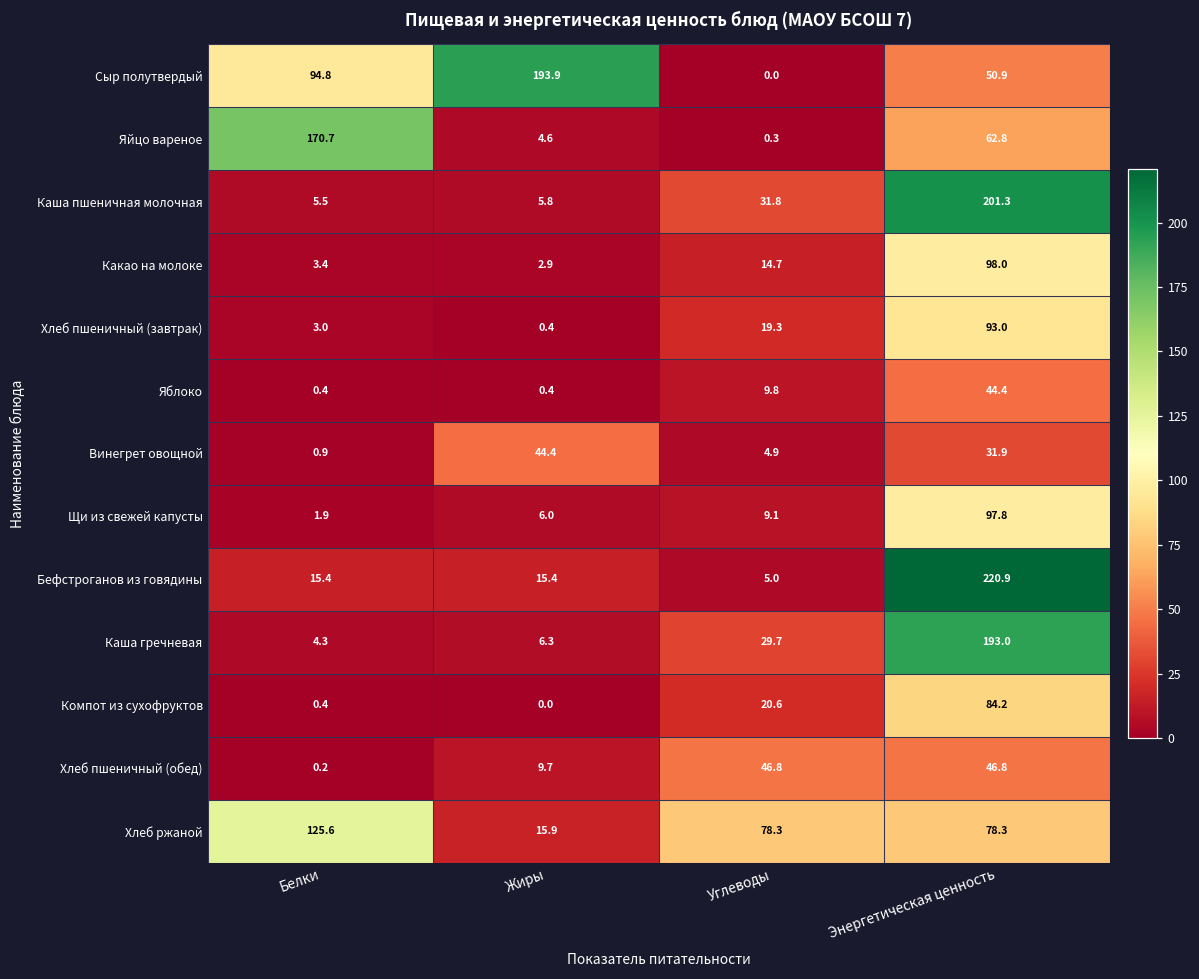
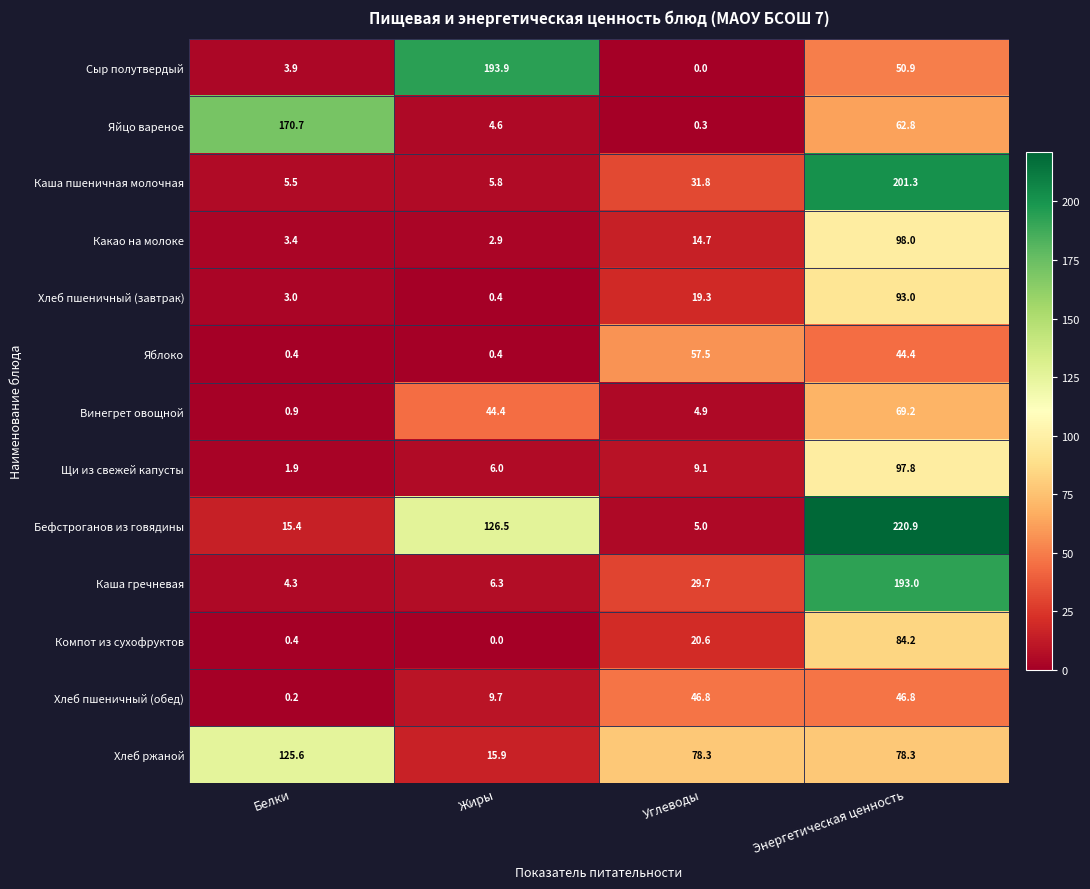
  {
    "Сыр полутвердый": {
-     "Белки": 94.8,
+     "Белки": 3.9,
      "Жиры": 193.9,
      "Углеводы": 0.0,
      "Энергетическая ценность": 50.9
    },
    "Яйцо вареное": {
      "Белки": 170.7,
      "Жиры": 4.6,
      "Углеводы": 0.3,
      "Энергетическая ценность": 62.8
    },
    "Каша пшеничная молочная": {
      "Белки": 5.5,
      "Жиры": 5.8,
      "Углеводы": 31.8,
      "Энергетическая ценность": 201.3
    },
    "Какао на молоке": {
      "Белки": 3.4,
      "Жиры": 2.9,
      "Углеводы": 14.7,
      "Энергетическая ценность": 98.0
    },
    "Хлеб пшеничный (завтрак)": {
      "Белки": 3.0,
      "Жиры": 0.4,
      "Углеводы": 19.3,
      "Энергетическая ценность": 93.0
    },
    "Яблоко": {
      "Белки": 0.4,
      "Жиры": 0.4,
-     "Углеводы": 9.8,
+     "Углеводы": 57.5,
      "Энергетическая ценность": 44.4
    },
    "Винегрет овощной": {
      "Белки": 0.9,
      "Жиры": 44.4,
      "Углеводы": 4.9,
-     "Энергетическая ценность": 31.9
+     "Энергетическая ценность": 69.2
    },
    "Щи из свежей капусты": {
      "Белки": 1.9,
      "Жиры": 6.0,
      "Углеводы": 9.1,
      "Энергетическая ценность": 97.8
    },
    "Бефстроганов из говядины": {
      "Белки": 15.4,
-     "Жиры": 15.4,
+     "Жиры": 126.5,
      "Углеводы": 5.0,
      "Энергетическая ценность": 220.9
    },
    "Каша гречневая": {
      "Белки": 4.3,
      "Жиры": 6.3,
      "Углеводы": 29.7,
      "Энергетическая ценность": 193.0
    },
    "Компот из сухофруктов": {
      "Белки": 0.4,
      "Жиры": 0.0,
      "Углеводы": 20.6,
      "Энергетическая ценность": 84.2
    },
    "Хлеб пшеничный (обед)": {
      "Белки": 0.2,
      "Жиры": 9.7,
      "Углеводы": 46.8,
      "Энергетическая ценность": 46.8
    },
    "Хлеб ржаной": {
      "Белки": 125.6,
      "Жиры": 15.9,
      "Углеводы": 78.3,
      "Энергетическая ценность": 78.3
    }
  }
